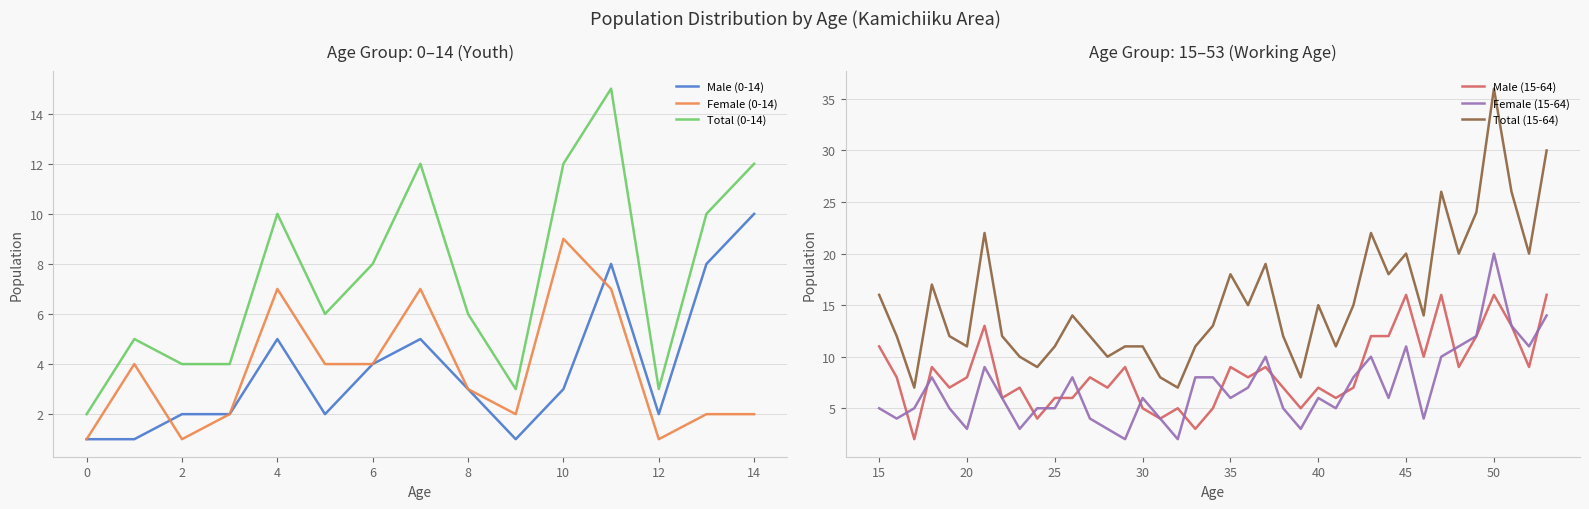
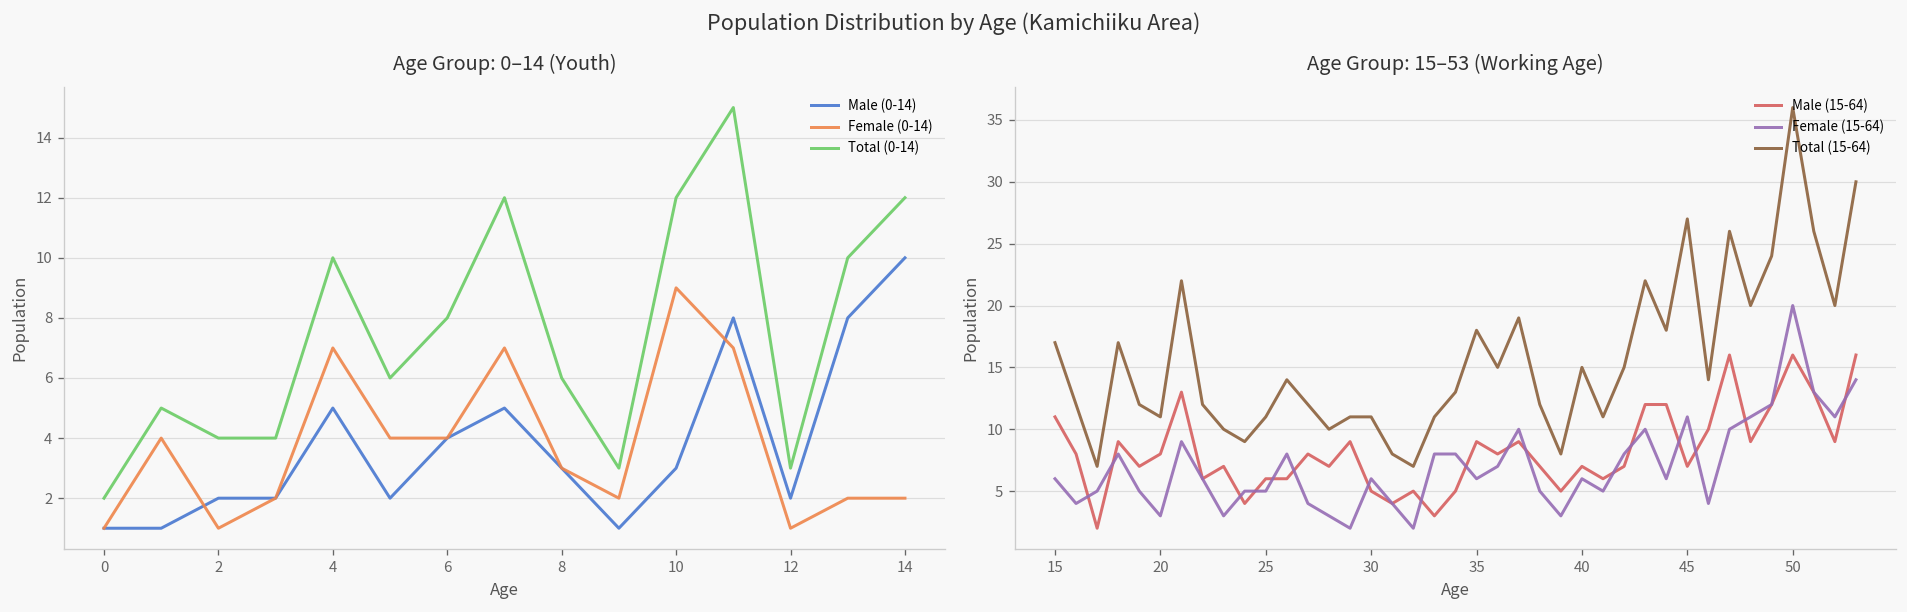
  {
    "Age Group: 0–14 (Youth)": {
      "Male (0-14)": {
        "2": 2.0,
        "4": 5.0,
        "10": 3.0,
        "12": 2.0,
        "14": 10.0
      },
      "Female (0-14)": {
        "2": 1.0,
        "4": 7.0,
        "10": 9.0,
        "12": 1.0,
        "14": 2.0
      },
      "Total (0-14)": {
        "0": 2.0,
        "2": 4.0,
        "4": 10.0,
        "6": 8.0,
        "8": 6.0,
        "10": 12.0,
        "12": 3.0,
        "14": 12.0
      }
    },
    "Age Group: 15–53 (Working Age)": {
      "Male (15-64)": {
        "15": 11,
        "20": 8,
        "25": 6,
        "30": 5,
        "35": 9,
        "40": 7,
-       "45": 16,
+       "45": 7,
        "50": 16
      },
      "Female (15-64)": {
-       "15": 5,
+       "15": 6,
        "20": 3,
        "25": 5,
        "30": 6,
        "35": 6,
        "40": 6,
        "45": 11,
        "50": 20
      },
      "Total (15-64)": {
-       "15": 16,
+       "15": 17,
        "20": 11,
        "25": 11,
        "30": 11,
        "35": 18,
        "40": 15,
-       "45": 20,
+       "45": 27,
        "50": 36
      }
    }
  }
